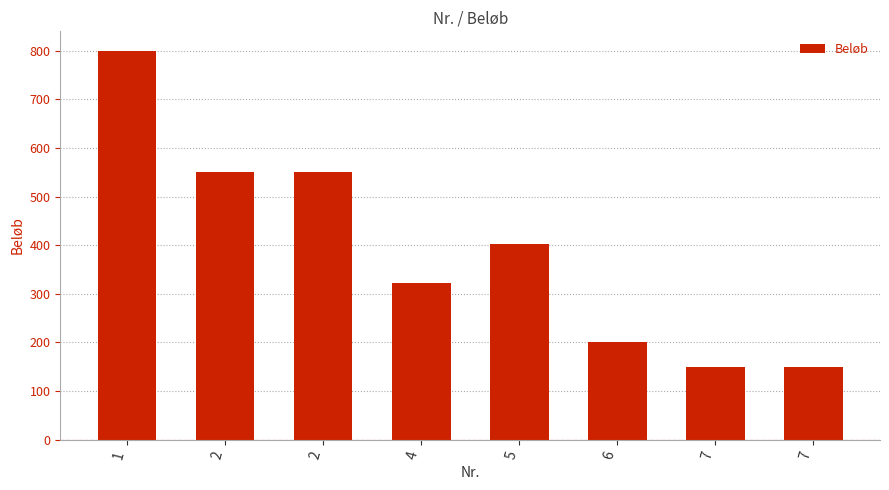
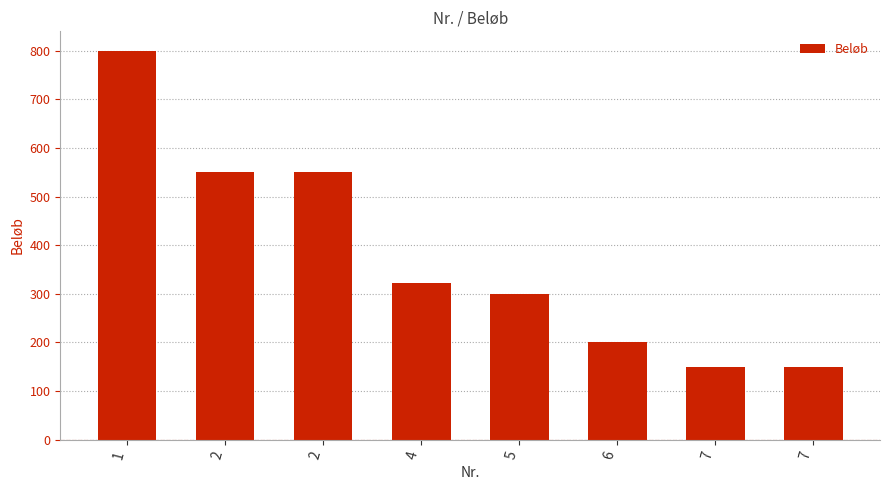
  {
    "1": 800,
    "4": 320,
-   "5": 400,
+   "5": 300,
    "6": 200
  }
